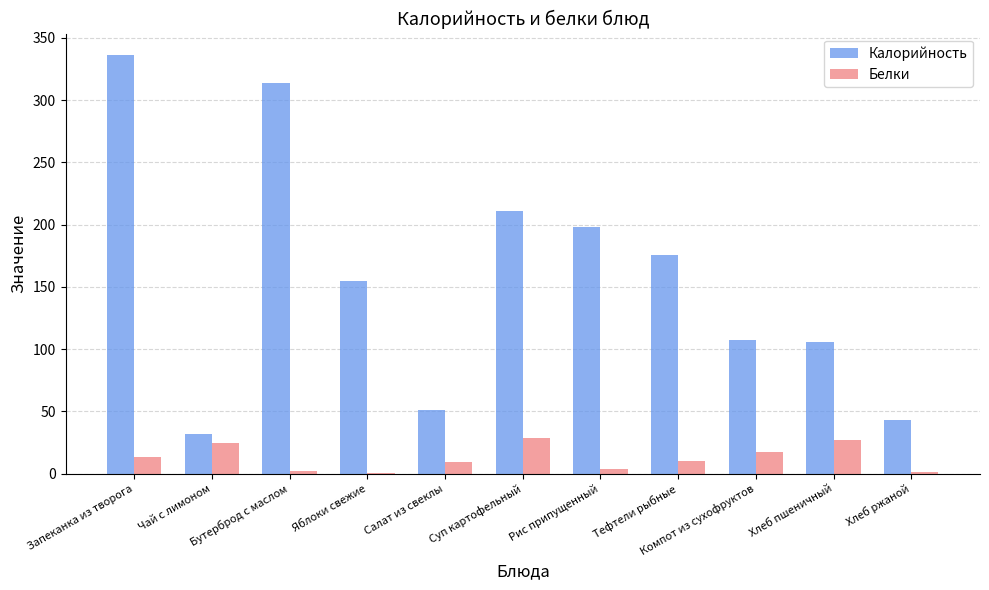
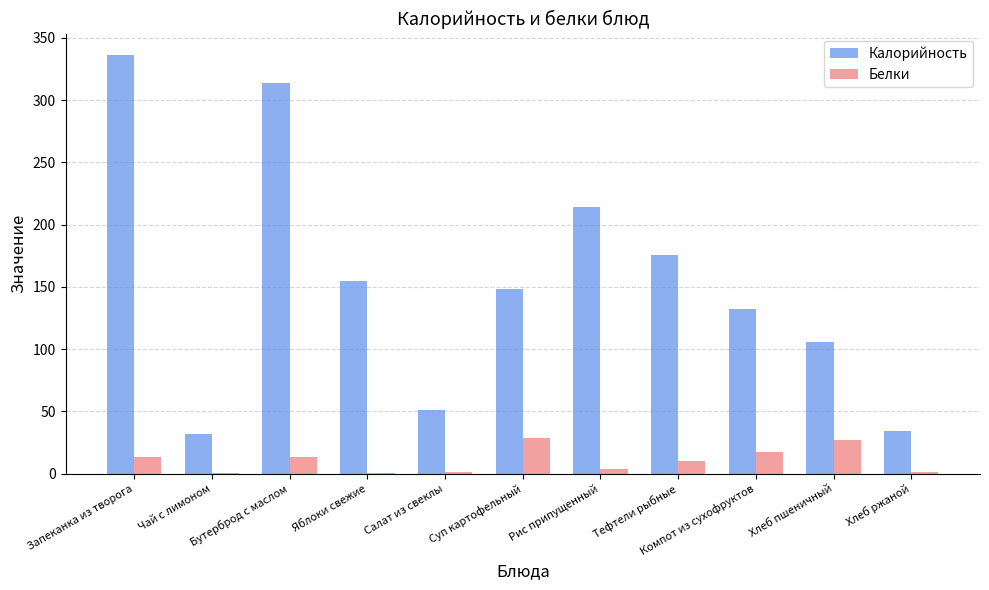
  {
    "Калорийность": {
      "Запеканка из творога": 337,
      "Чай с лимоном": 32,
      "Бутерброд с маслом": 314,
      "Яблоки свежие": 154,
      "Салат из свеклы": 51,
-     "Суп картофельный": 211,
-     "Рис припущенный": 198,
+     "Суп картофельный": 148,
+     "Рис припущенный": 214,
      "Тефтели рыбные": 176,
-     "Компот из сухофруктов": 107,
+     "Компот из сухофруктов": 132,
      "Хлеб пшеничный": 106,
-     "Хлеб ржаной": 43
+     "Хлеб ржаной": 35
    },
    "Белки": {
      "Запеканка из творога": 13,
-     "Чай с лимоном": 25,
-     "Бутерброд с маслом": 2,
-     "Салат из свеклы": 10,
+     "Чай с лимоном": 0,
+     "Бутерброд с маслом": 13,
+     "Салат из свеклы": 1,
      "Суп картофельный": 29,
      "Рис припущенный": 4,
      "Тефтели рыбные": 10,
      "Компот из сухофруктов": 18,
      "Хлеб пшеничный": 27
    }
  }
